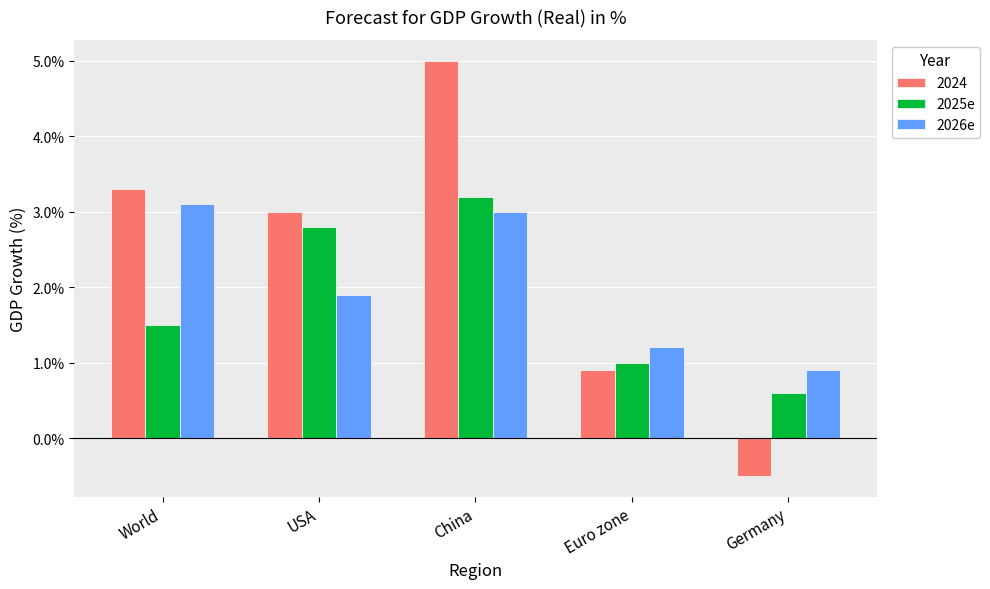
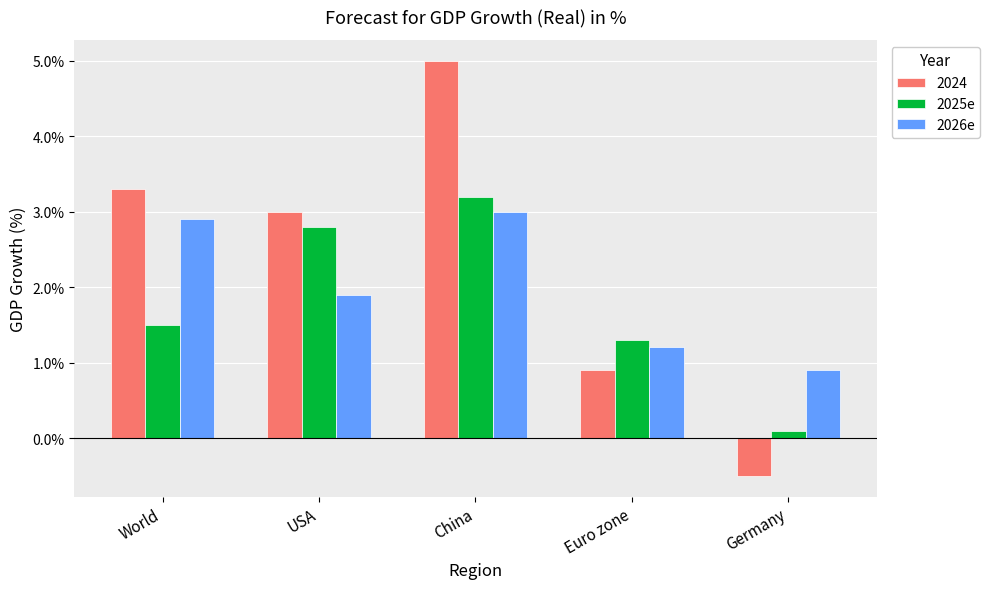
  {
    "2024": {
      "World": "3.3%",
      "USA": "3.0%",
      "China": "5.0%",
      "Euro zone": "0.9%",
      "Germany": "-0.5%"
    },
    "2025e": {
      "World": "1.5%",
      "USA": "2.8%",
      "China": "3.2%",
-     "Euro zone": "1.0%",
-     "Germany": "0.6%"
+     "Euro zone": "1.3%",
+     "Germany": "0.1%"
    },
    "2026e": {
-     "World": "3.1%",
+     "World": "2.9%",
      "USA": "1.9%",
      "China": "3.0%",
      "Euro zone": "1.2%",
      "Germany": "0.9%"
    }
  }
